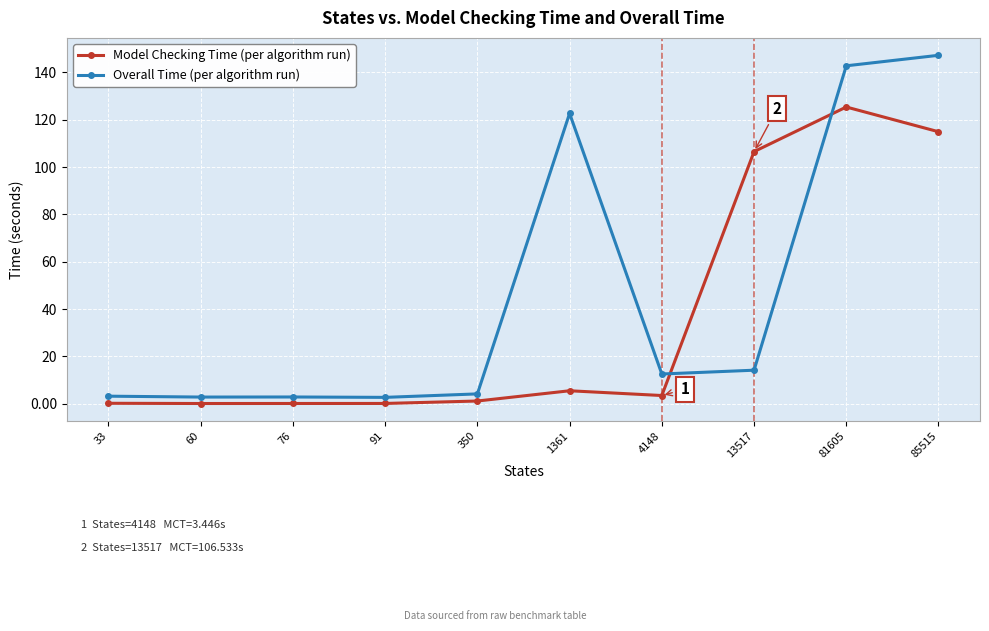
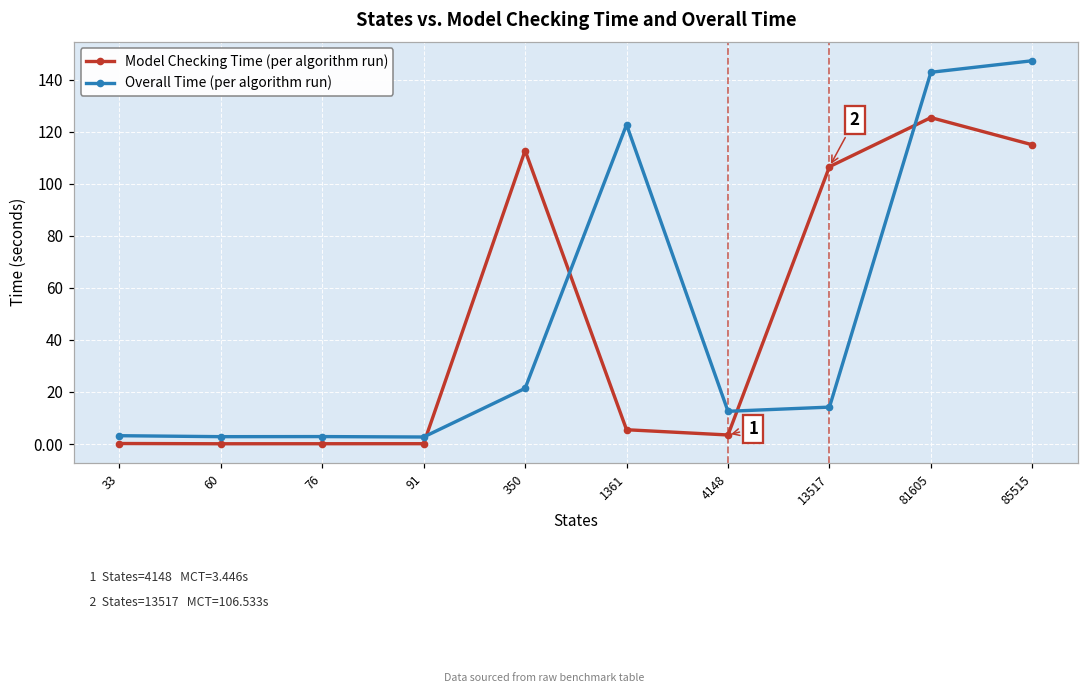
  {
    "Model Checking Time (per algorithm run)": {
      "33": 0,
      "60": 0,
      "76": 0,
      "91": 0,
-     "350": 1,
+     "350": 113,
      "1361": 5,
      "81605": 125,
      "85515": 115
    },
    "Overall Time (per algorithm run)": {
      "33": 3,
      "60": 3,
      "76": 3,
      "91": 3,
-     "350": 4,
+     "350": 21,
      "1361": 123,
      "4148": 13,
      "13517": 14,
      "81605": 143,
      "85515": 147
    }
  }
